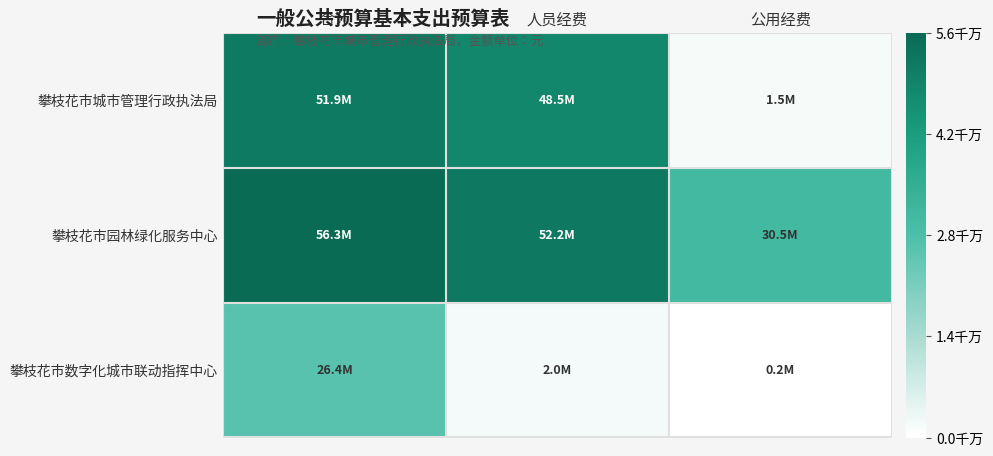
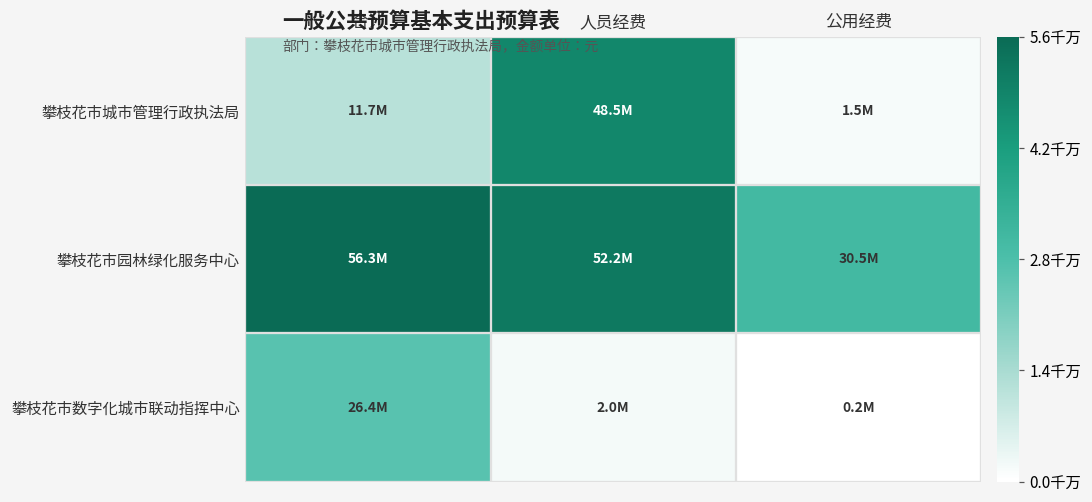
  {
    "攀枝花市城市管理行政执法局": {
-     "合计": "51.9M",
+     "合计": "11.7M",
      "人员经费": "48.5M",
      "公用经费": "1.5M"
    },
    "攀枝花市园林绿化服务中心": {
      "合计": "56.3M",
      "人员经费": "52.2M",
      "公用经费": "30.5M"
    },
    "攀枝花市数字化城市联动指挥中心": {
      "合计": "26.4M",
      "人员经费": "2.0M",
      "公用经费": "0.2M"
    }
  }
